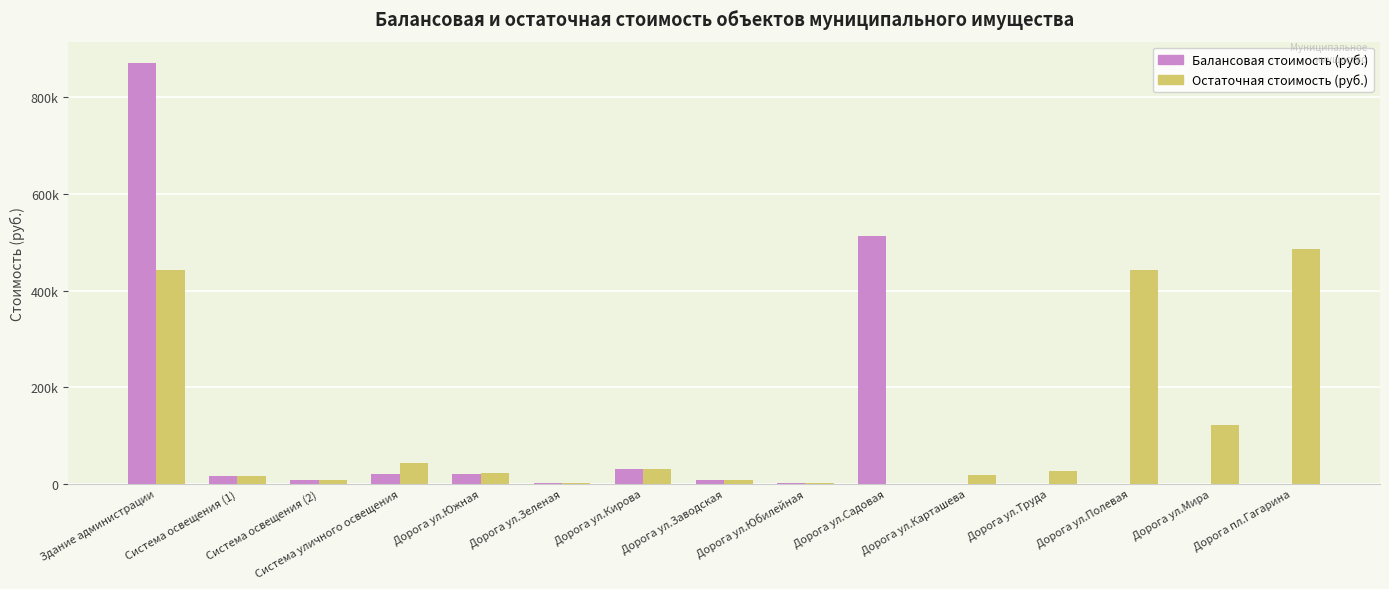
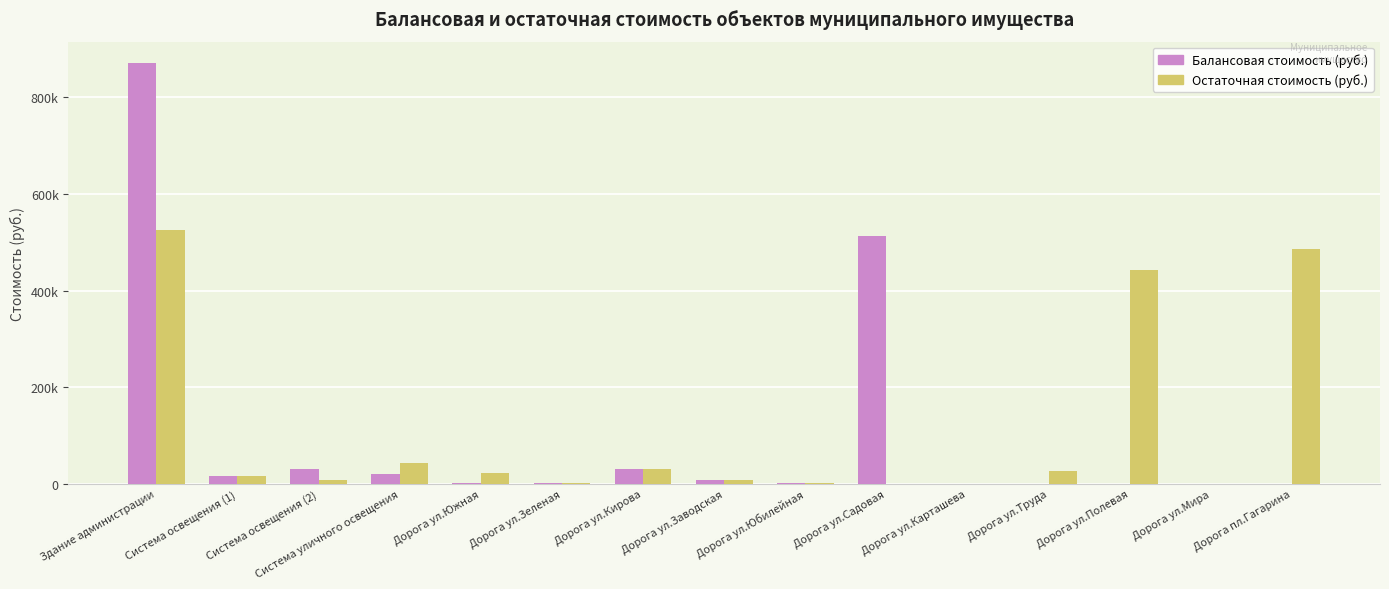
  {
    "Балансовая стоимость (руб.)": {
      "Здание администрации": 870000,
      "Система освещения (1)": 20000,
-     "Система освещения (2)": 10000,
+     "Система освещения (2)": 30000,
      "Система уличного освещения": 20000,
-     "Дорога ул.Южная": 20000,
+     "Дорога ул.Южная": 0,
      "Дорога ул.Кирова": 30000,
      "Дорога ул.Заводская": 10000,
      "Дорога ул.Садовая": 510000
    },
    "Остаточная стоимость (руб.)": {
-     "Здание администрации": 440000,
+     "Здание администрации": 530000,
      "Система освещения (1)": 20000,
      "Система освещения (2)": 10000,
      "Система уличного освещения": 40000,
      "Дорога ул.Южная": 20000,
      "Дорога ул.Кирова": 30000,
      "Дорога ул.Заводская": 10000,
-     "Дорога ул.Карташева": 20000,
+     "Дорога ул.Карташева": 0,
      "Дорога ул.Труда": 30000,
      "Дорога ул.Полевая": 440000,
-     "Дорога ул.Мира": 120000,
+     "Дорога ул.Мира": 0,
      "Дорога пл.Гагарина": 490000
    }
  }
